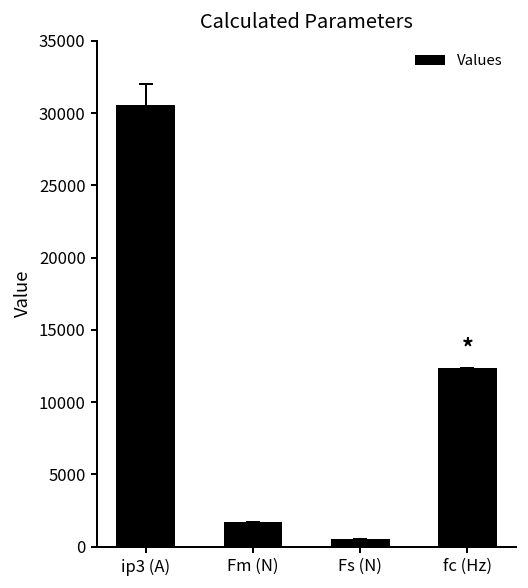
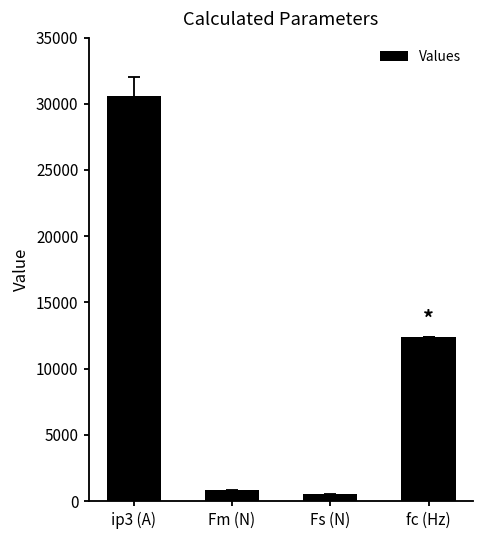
  {
    "Values": {
      "ip3 (A)": 30500,
-     "Fm (N)": 1700,
+     "Fm (N)": 800,
      "Fs (N)": 500,
      "fc (Hz)": 12400
    }
  }
